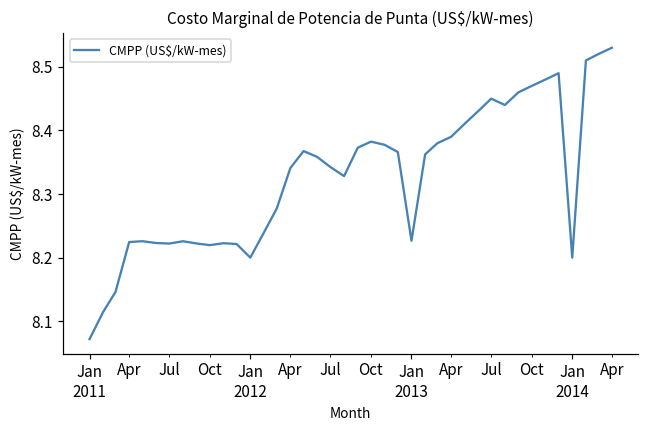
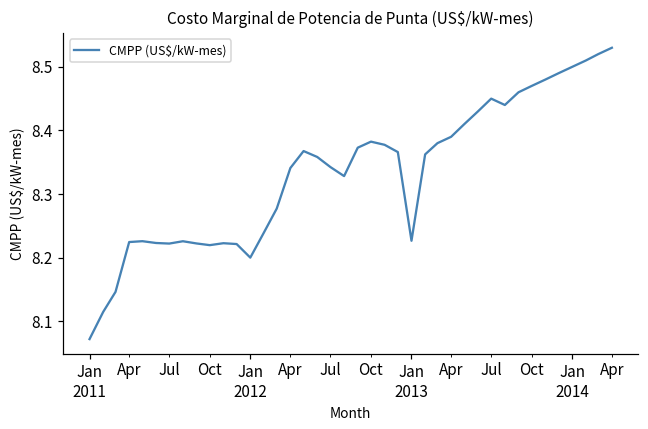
  {
    "Jan 2011": 8.07,
    "Jan 2012": 8.2,
    "Jan 2013": 8.23,
-   "Jan 2014": 8.2
+   "Jan 2014": 8.5
  }
